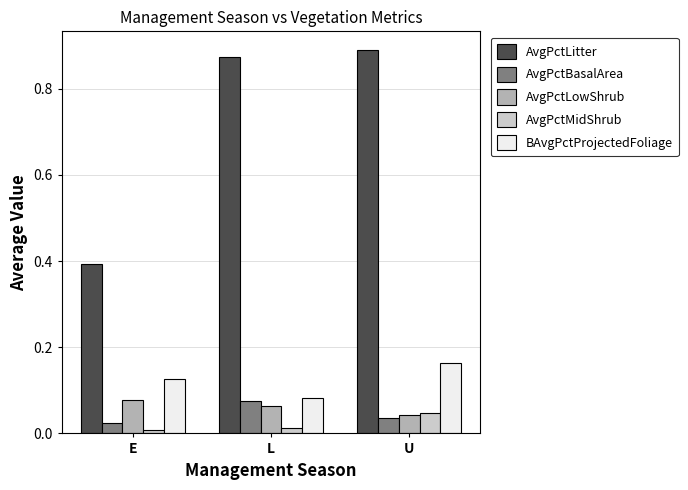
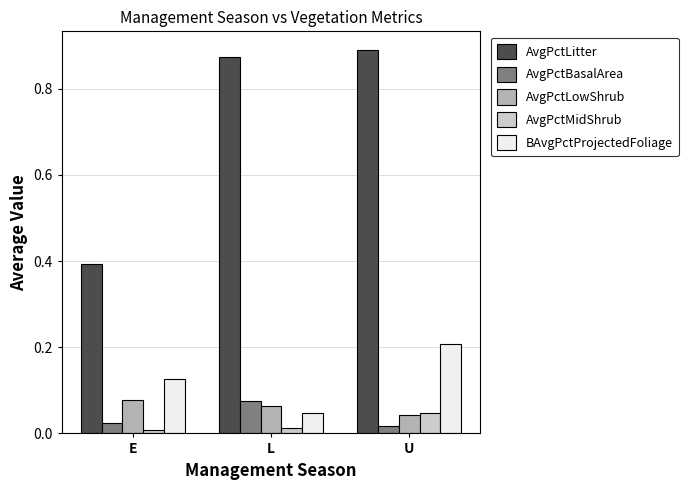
  {
    "AvgPctLitter": {
      "E": 0.39,
      "L": 0.87,
      "U": 0.89
    },
    "AvgPctBasalArea": {
      "E": 0.02,
      "L": 0.07,
-     "U": 0.04
+     "U": 0.02
    },
    "BAvgPctProjectedFoliage": {
      "E": 0.13,
-     "L": 0.08,
-     "U": 0.16
+     "L": 0.05,
+     "U": 0.21
    }
  }
